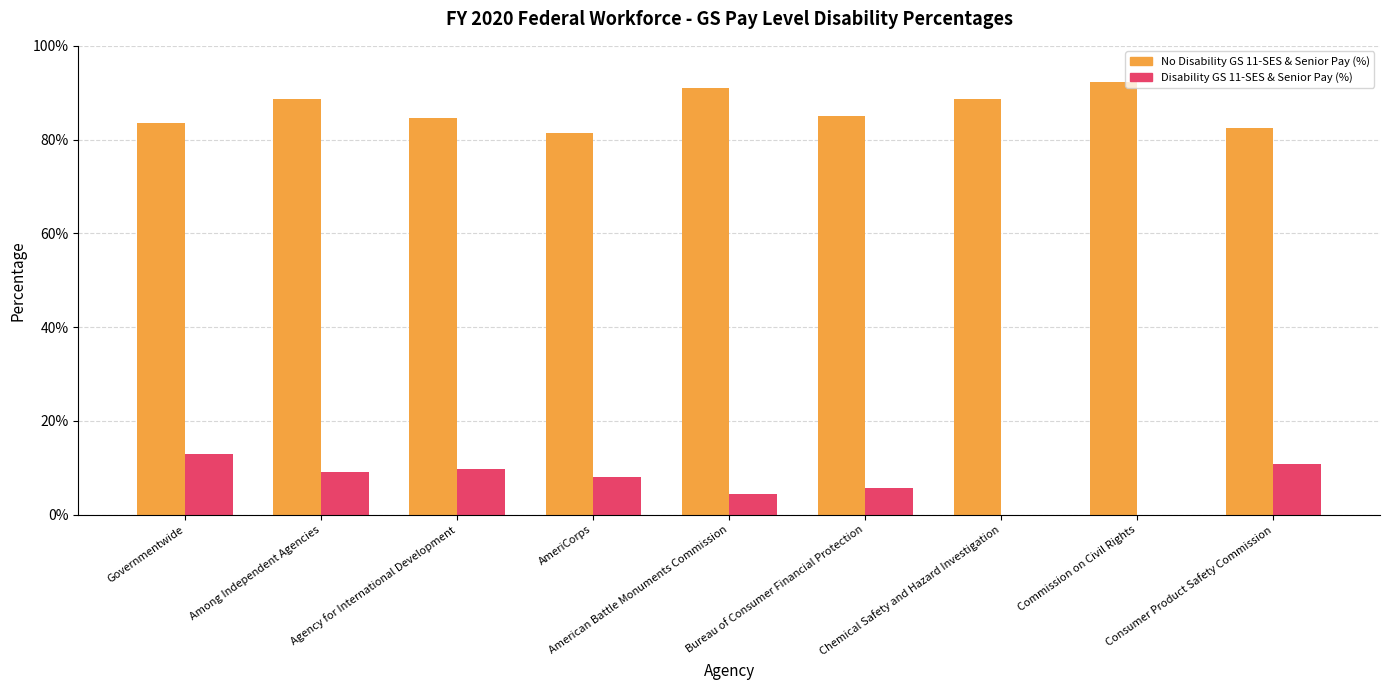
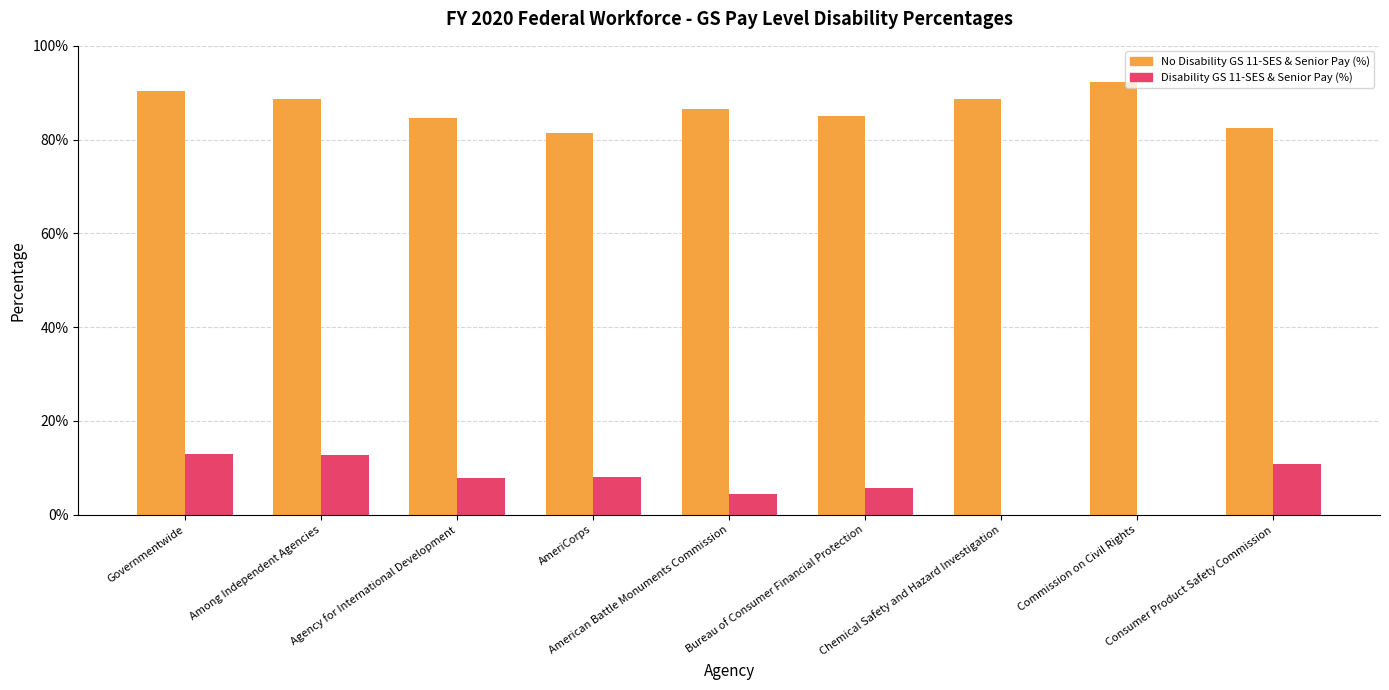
  {
    "No Disability GS 11-SES & Senior Pay (%)": {
-     "Governmentwide": "84%",
+     "Governmentwide": "90%",
      "Among Independent Agencies": "89%",
      "Agency for International Development": "85%",
      "AmeriCorps": "81%",
-     "American Battle Monuments Commission": "91%",
+     "American Battle Monuments Commission": "87%",
      "Bureau of Consumer Financial Protection": "85%",
      "Chemical Safety and Hazard Investigation": "89%",
      "Commission on Civil Rights": "92%",
      "Consumer Product Safety Commission": "82%"
    },
    "Disability GS 11-SES & Senior Pay (%)": {
      "Governmentwide": "13%",
-     "Among Independent Agencies": "9%",
-     "Agency for International Development": "10%",
+     "Among Independent Agencies": "13%",
+     "Agency for International Development": "8%",
      "AmeriCorps": "8%",
      "American Battle Monuments Commission": "4%",
      "Bureau of Consumer Financial Protection": "6%",
      "Chemical Safety and Hazard Investigation": "0%",
      "Commission on Civil Rights": "0%",
      "Consumer Product Safety Commission": "11%"
    }
  }
